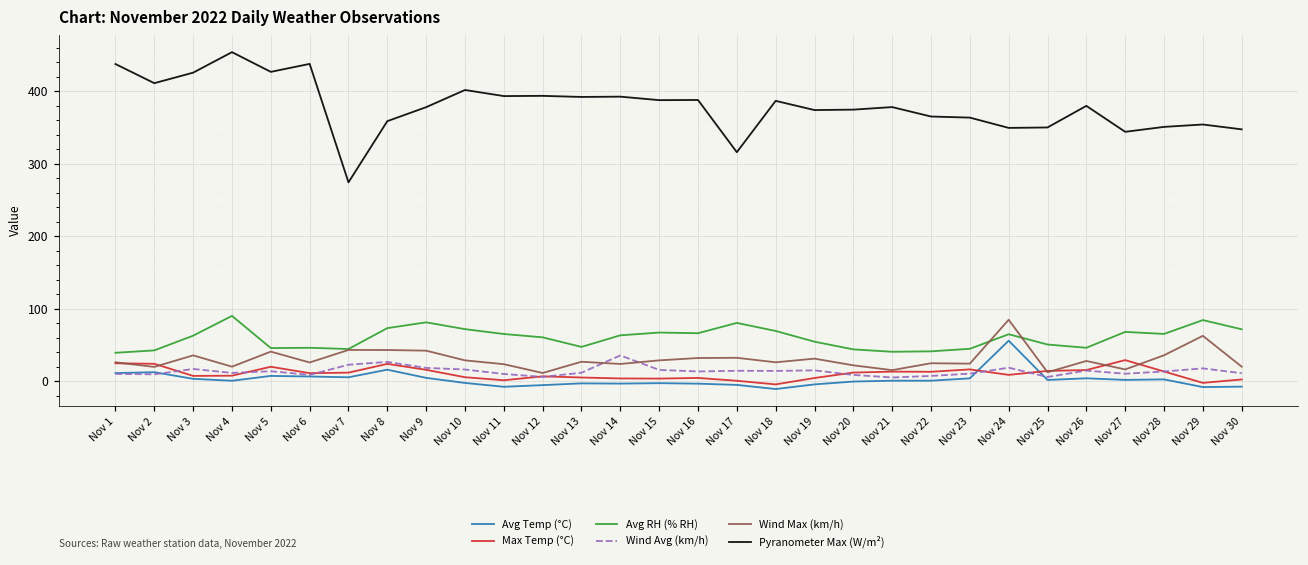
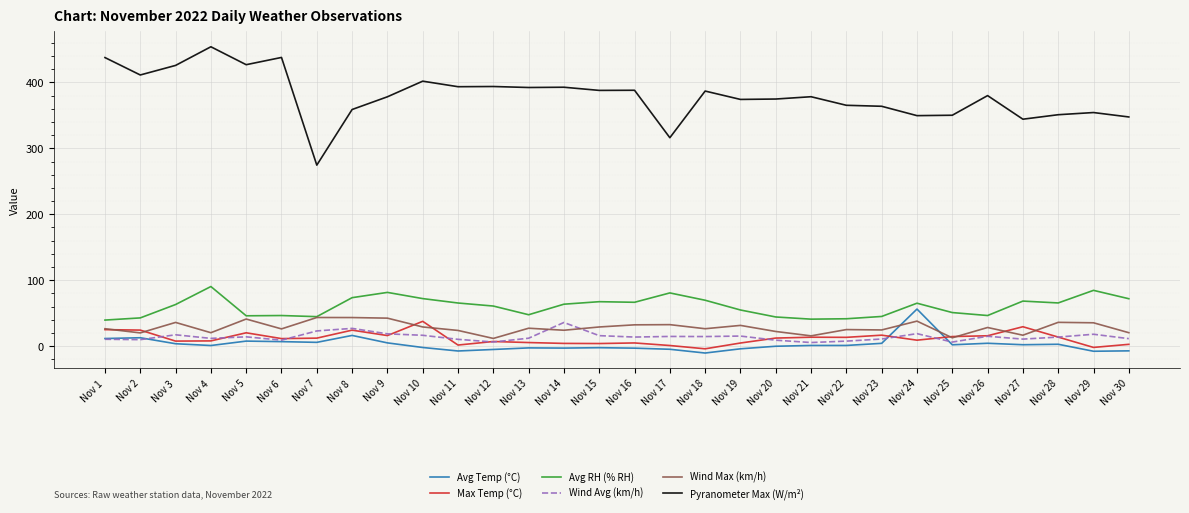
  {
    "Avg Temp (°C)": {
      "Nov 3": 0,
      "Nov 4": 0,
      "Nov 5": 10,
      "Nov 7": 10,
      "Nov 8": 20,
      "Nov 9": 0,
      "Nov 10": 0,
      "Nov 11": -10,
      "Nov 12": -10,
      "Nov 13": 0,
      "Nov 14": 0,
      "Nov 15": 0,
      "Nov 16": 0,
      "Nov 17": 0,
      "Nov 18": -10,
      "Nov 19": 0,
      "Nov 20": 0,
      "Nov 21": 0,
      "Nov 22": 0,
      "Nov 23": 0,
      "Nov 24": 60,
      "Nov 25": 0,
      "Nov 26": 0,
      "Nov 27": 0,
      "Nov 28": 0,
      "Nov 29": -10,
      "Nov 30": -10
    },
    "Max Temp (°C)": {
      "Nov 2": 20,
      "Nov 3": 10,
      "Nov 4": 10,
      "Nov 5": 20,
      "Nov 7": 10,
-     "Nov 10": 10,
+     "Nov 10": 40,
      "Nov 11": 0,
      "Nov 13": 10,
      "Nov 14": 0,
      "Nov 15": 0,
      "Nov 16": 0,
      "Nov 17": 0,
      "Nov 18": 0,
      "Nov 19": 0,
      "Nov 22": 10,
      "Nov 23": 20,
      "Nov 24": 10,
      "Nov 27": 30,
      "Nov 29": 0,
      "Nov 30": 0
    },
    "Avg RH (% RH)": {
      "Nov 1": 40,
      "Nov 2": 40,
      "Nov 3": 60,
      "Nov 4": 90,
      "Nov 5": 50,
      "Nov 6": 50,
      "Nov 8": 70,
      "Nov 9": 80,
      "Nov 10": 70,
      "Nov 11": 70,
      "Nov 12": 60,
      "Nov 13": 50,
      "Nov 14": 60,
      "Nov 15": 70,
      "Nov 16": 70,
      "Nov 17": 80,
      "Nov 18": 70,
      "Nov 19": 50,
      "Nov 20": 40,
      "Nov 21": 40,
      "Nov 22": 40,
      "Nov 23": 40,
      "Nov 24": 70,
      "Nov 25": 50,
      "Nov 26": 50,
      "Nov 27": 70,
      "Nov 28": 70,
      "Nov 29": 80,
      "Nov 30": 70
    },
    "Wind Avg (km/h)": {
      "Nov 3": 20,
      "Nov 4": 10,
      "Nov 5": 10,
      "Nov 7": 20,
      "Nov 10": 20,
      "Nov 11": 10,
      "Nov 13": 10,
      "Nov 14": 40,
      "Nov 15": 20,
      "Nov 16": 10,
      "Nov 17": 10,
      "Nov 18": 10,
      "Nov 19": 20,
      "Nov 21": 10,
      "Nov 22": 10,
      "Nov 23": 10,
      "Nov 24": 20,
      "Nov 25": 10,
      "Nov 27": 10,
      "Nov 29": 20,
      "Nov 30": 10
    },
    "Wind Max (km/h)": {
      "Nov 2": 20,
      "Nov 3": 40,
      "Nov 4": 20,
      "Nov 5": 40,
      "Nov 6": 30,
      "Nov 8": 40,
      "Nov 9": 40,
      "Nov 10": 30,
      "Nov 11": 20,
      "Nov 12": 10,
      "Nov 13": 30,
      "Nov 14": 20,
      "Nov 15": 30,
      "Nov 16": 30,
      "Nov 17": 30,
      "Nov 18": 30,
      "Nov 19": 30,
      "Nov 20": 20,
      "Nov 22": 20,
      "Nov 23": 20,
-     "Nov 24": 80,
+     "Nov 24": 40,
      "Nov 26": 30,
      "Nov 27": 20,
      "Nov 28": 40,
-     "Nov 29": 60,
+     "Nov 29": 40,
      "Nov 30": 20
    },
    "Pyranometer Max (W/m²)": {
      "Nov 1": 440,
      "Nov 2": 410,
      "Nov 3": 430,
      "Nov 4": 450,
      "Nov 5": 430,
      "Nov 6": 440,
      "Nov 7": 270,
      "Nov 8": 360,
      "Nov 9": 380,
      "Nov 10": 400,
      "Nov 11": 390,
      "Nov 12": 390,
      "Nov 13": 390,
      "Nov 14": 390,
      "Nov 15": 390,
      "Nov 16": 390,
      "Nov 17": 320,
      "Nov 18": 390,
      "Nov 19": 370,
      "Nov 20": 370,
      "Nov 21": 380,
      "Nov 22": 370,
      "Nov 23": 360,
      "Nov 24": 350,
      "Nov 25": 350,
      "Nov 26": 380,
      "Nov 27": 340,
      "Nov 28": 350,
      "Nov 29": 350,
      "Nov 30": 350
    }
  }
